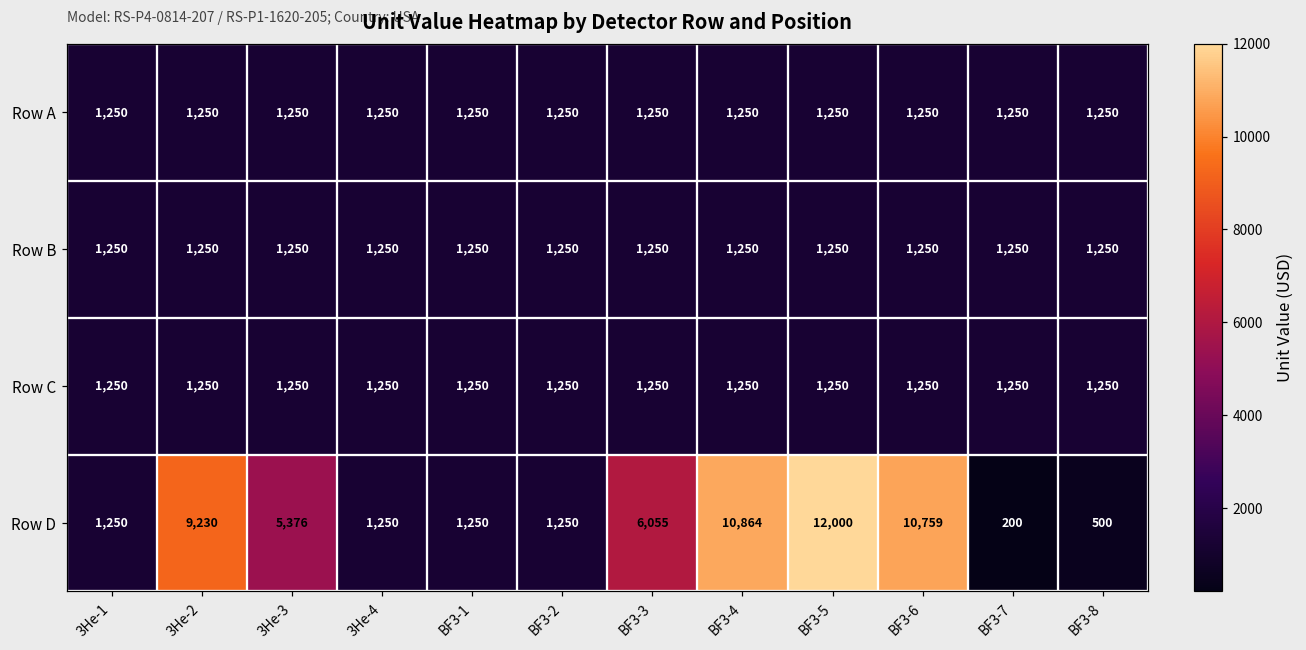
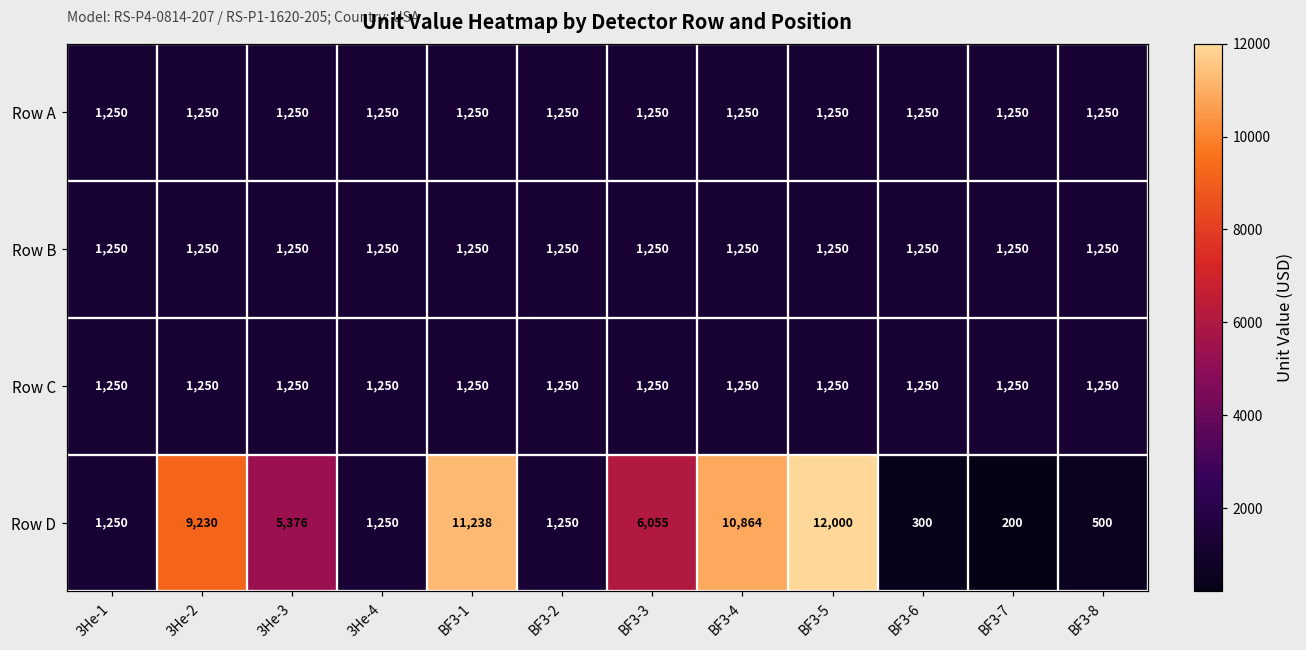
  {
    "Row A": {
      "3He-1": "1,250",
      "3He-2": "1,250",
      "3He-3": "1,250",
      "3He-4": "1,250",
      "BF3-1": "1,250",
      "BF3-2": "1,250",
      "BF3-3": "1,250",
      "BF3-4": "1,250",
      "BF3-5": "1,250",
      "BF3-6": "1,250",
      "BF3-7": "1,250",
      "BF3-8": "1,250"
    },
    "Row B": {
      "3He-1": "1,250",
      "3He-2": "1,250",
      "3He-3": "1,250",
      "3He-4": "1,250",
      "BF3-1": "1,250",
      "BF3-2": "1,250",
      "BF3-3": "1,250",
      "BF3-4": "1,250",
      "BF3-5": "1,250",
      "BF3-6": "1,250",
      "BF3-7": "1,250",
      "BF3-8": "1,250"
    },
    "Row C": {
      "3He-1": "1,250",
      "3He-2": "1,250",
      "3He-3": "1,250",
      "3He-4": "1,250",
      "BF3-1": "1,250",
      "BF3-2": "1,250",
      "BF3-3": "1,250",
      "BF3-4": "1,250",
      "BF3-5": "1,250",
      "BF3-6": "1,250",
      "BF3-7": "1,250",
      "BF3-8": "1,250"
    },
    "Row D": {
      "3He-1": "1,250",
      "3He-2": "9,230",
      "3He-3": "5,376",
      "3He-4": "1,250",
-     "BF3-1": "1,250",
+     "BF3-1": "11,238",
      "BF3-2": "1,250",
      "BF3-3": "6,055",
      "BF3-4": "10,864",
      "BF3-5": "12,000",
-     "BF3-6": "10,759",
+     "BF3-6": "300",
      "BF3-7": "200",
      "BF3-8": "500"
    }
  }
